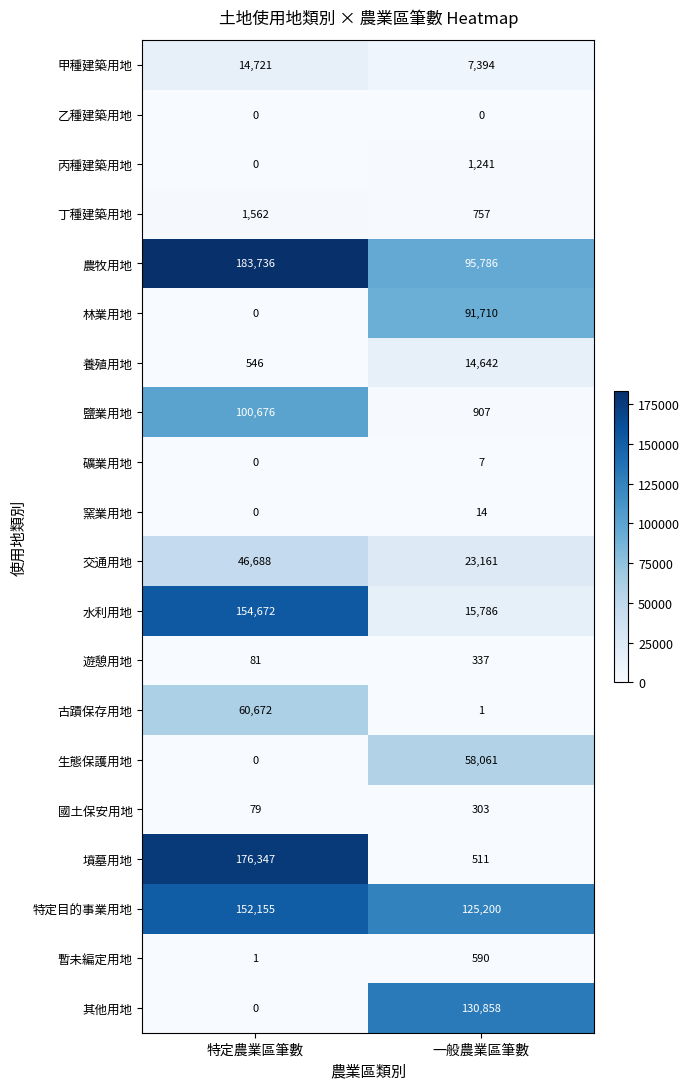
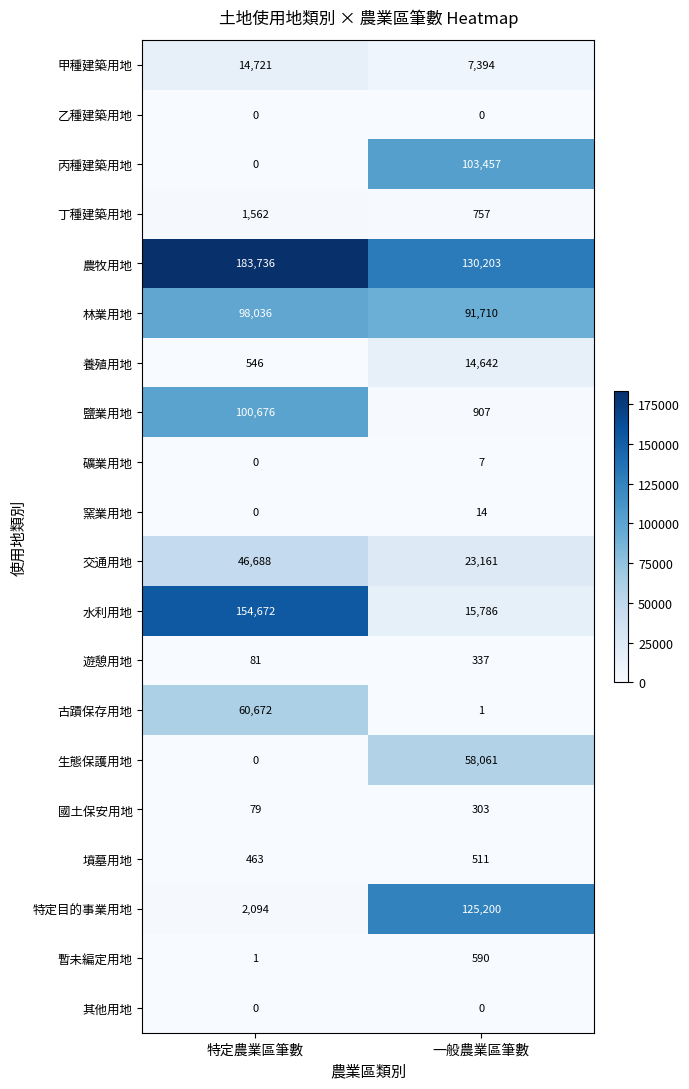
  {
    "甲種建築用地": {
      "特定農業區筆數": "14,721",
      "一般農業區筆數": "7,394"
    },
    "乙種建築用地": {
      "特定農業區筆數": "0",
      "一般農業區筆數": "0"
    },
    "丙種建築用地": {
      "特定農業區筆數": "0",
-     "一般農業區筆數": "1,241"
+     "一般農業區筆數": "103,457"
    },
    "丁種建築用地": {
      "特定農業區筆數": "1,562",
      "一般農業區筆數": "757"
    },
    "農牧用地": {
      "特定農業區筆數": "183,736",
-     "一般農業區筆數": "95,786"
+     "一般農業區筆數": "130,203"
    },
    "林業用地": {
-     "特定農業區筆數": "0",
+     "特定農業區筆數": "98,036",
      "一般農業區筆數": "91,710"
    },
    "養殖用地": {
      "特定農業區筆數": "546",
      "一般農業區筆數": "14,642"
    },
    "鹽業用地": {
      "特定農業區筆數": "100,676",
      "一般農業區筆數": "907"
    },
    "礦業用地": {
      "特定農業區筆數": "0",
      "一般農業區筆數": "7"
    },
    "窯業用地": {
      "特定農業區筆數": "0",
      "一般農業區筆數": "14"
    },
    "交通用地": {
      "特定農業區筆數": "46,688",
      "一般農業區筆數": "23,161"
    },
    "水利用地": {
      "特定農業區筆數": "154,672",
      "一般農業區筆數": "15,786"
    },
    "遊憩用地": {
      "特定農業區筆數": "81",
      "一般農業區筆數": "337"
    },
    "古蹟保存用地": {
      "特定農業區筆數": "60,672",
      "一般農業區筆數": "1"
    },
    "生態保護用地": {
      "特定農業區筆數": "0",
      "一般農業區筆數": "58,061"
    },
    "國土保安用地": {
      "特定農業區筆數": "79",
      "一般農業區筆數": "303"
    },
    "墳墓用地": {
-     "特定農業區筆數": "176,347",
+     "特定農業區筆數": "463",
      "一般農業區筆數": "511"
    },
    "特定目的事業用地": {
-     "特定農業區筆數": "152,155",
+     "特定農業區筆數": "2,094",
      "一般農業區筆數": "125,200"
    },
    "暫未編定用地": {
      "特定農業區筆數": "1",
      "一般農業區筆數": "590"
    },
    "其他用地": {
      "特定農業區筆數": "0",
-     "一般農業區筆數": "130,858"
+     "一般農業區筆數": "0"
    }
  }
